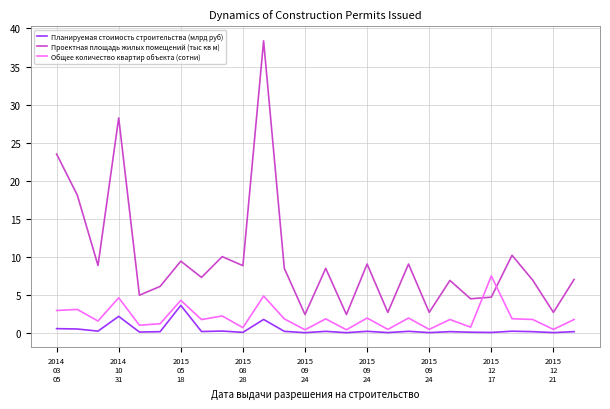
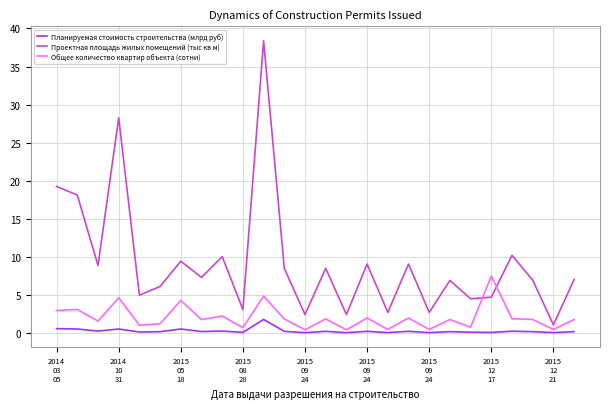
  {
    "Планируемая стоимость строительства (млрд руб)": {
      "2014 03 05": 1,
-     "2014 10 31": 2,
-     "2015 05 18": 4,
+     "2014 10 31": 1,
+     "2015 05 18": 1,
      "2015 08 28": 0,
      "2015 12 17": 0,
      "2015 12 21": 0
    },
    "Проектная площадь жилых помещений (тыс кв м)": {
-     "2014 03 05": 24,
+     "2014 03 05": 19,
      "2014 10 31": 28,
      "2015 05 18": 9,
-     "2015 08 28": 9,
+     "2015 08 28": 3,
      "2015 12 17": 5,
-     "2015 12 21": 3
+     "2015 12 21": 1
    },
    "Общее количество квартир объекта (сотни)": {
      "2014 03 05": 3,
      "2014 10 31": 5,
      "2015 05 18": 4,
      "2015 08 28": 1,
      "2015 12 17": 8,
      "2015 12 21": 1
    }
  }
